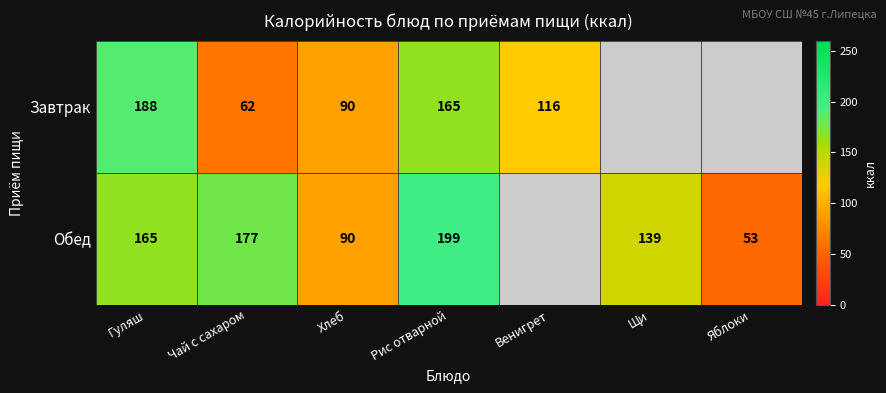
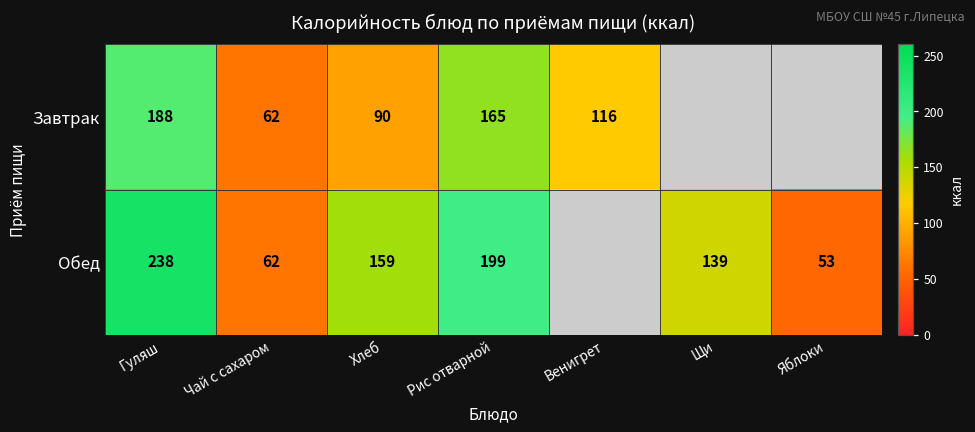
  {
    "Завтрак": {
      "Гуляш": 188,
      "Чай с сахаром": 62,
      "Хлеб": 90,
      "Рис отварной": 165,
      "Венигрет": 116
    },
    "Обед": {
-     "Гуляш": 165,
-     "Чай с сахаром": 177,
-     "Хлеб": 90,
+     "Гуляш": 238,
+     "Чай с сахаром": 62,
+     "Хлеб": 159,
      "Рис отварной": 199,
      "Щи": 139,
      "Яблоки": 53
    }
  }
